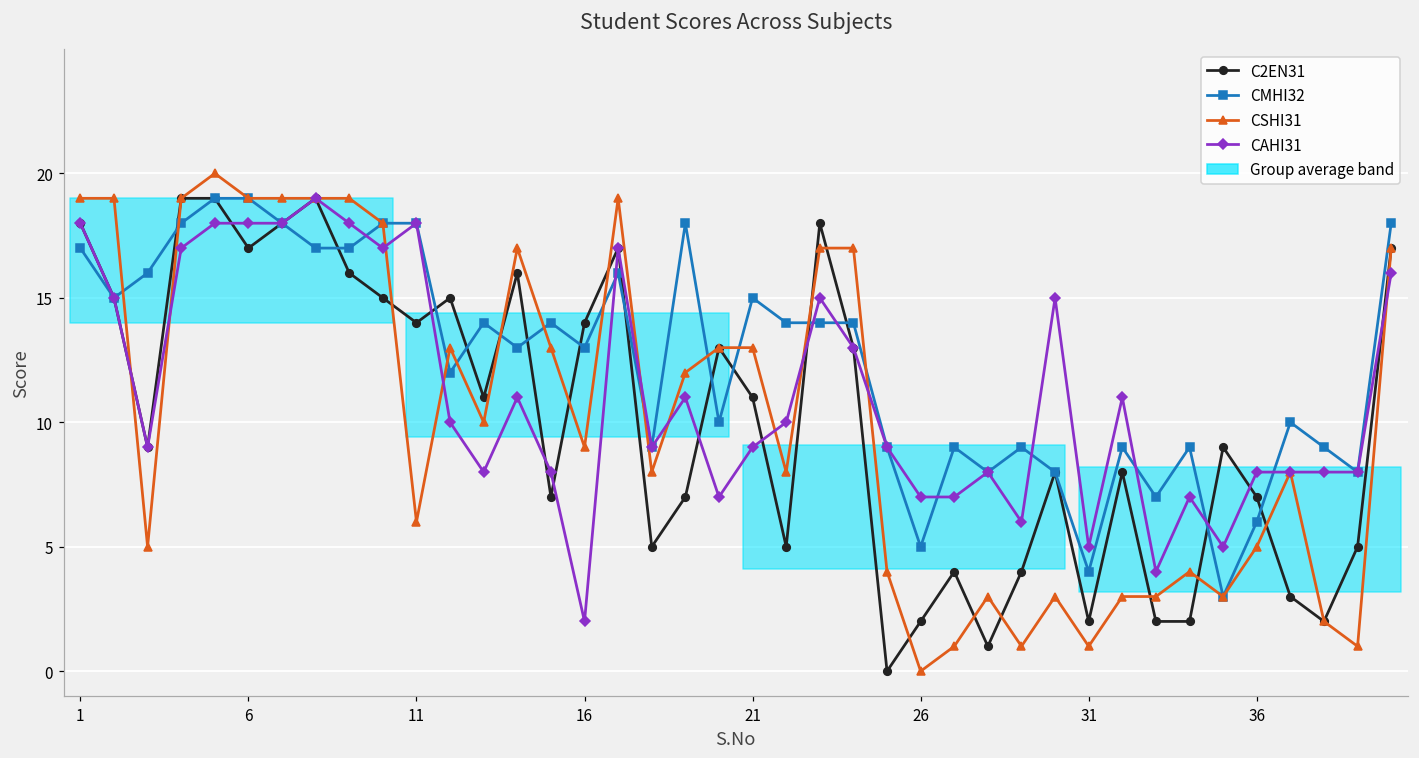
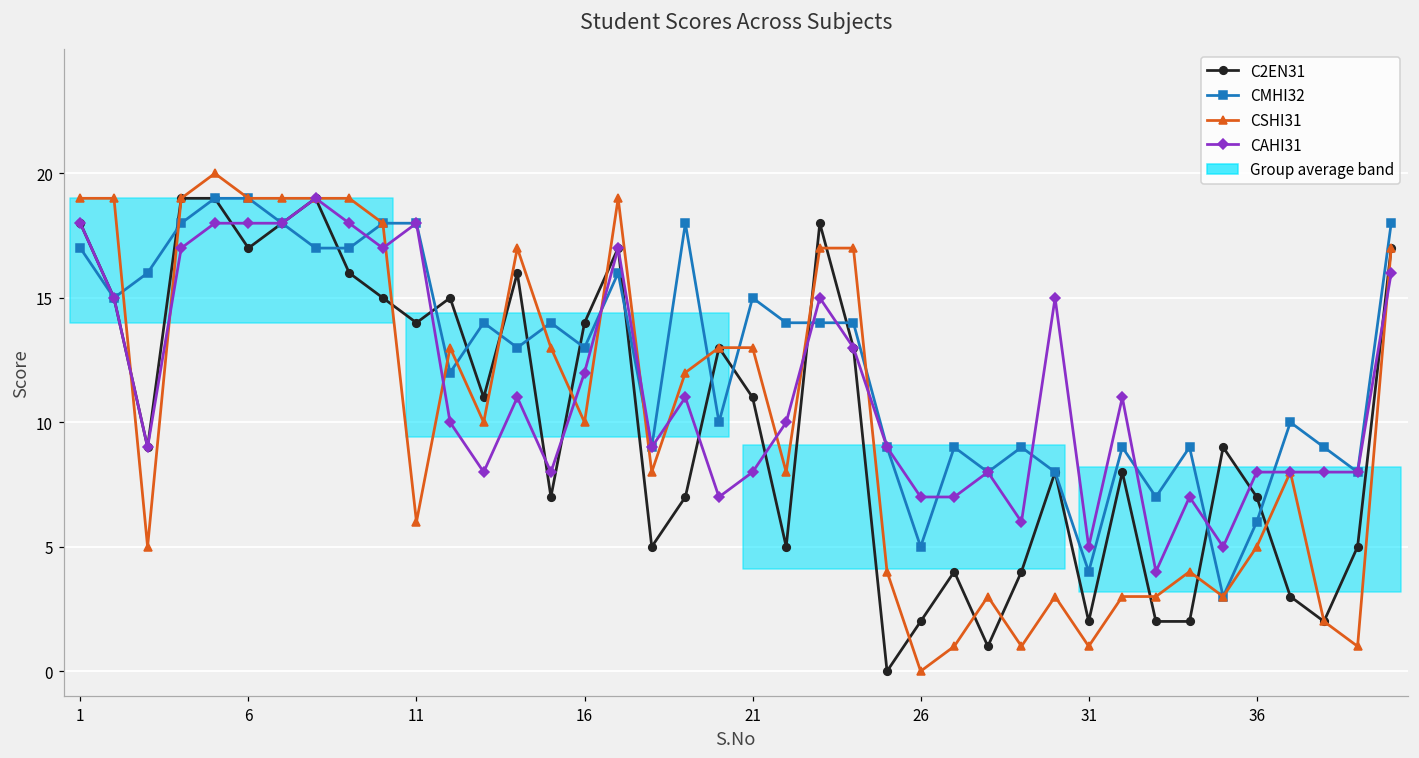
  {
    "C2EN31": {
      "6": 17,
      "11": 14,
      "16": 14,
      "21": 11,
      "26": 2,
      "31": 2,
      "36": 7
    },
    "CMHI32": {
      "1": 17,
      "16": 13,
      "21": 15,
      "26": 5,
      "31": 4,
      "36": 6
    },
    "CSHI31": {
      "1": 19,
      "11": 6,
-     "16": 9,
+     "16": 10,
      "21": 13,
      "26": 0,
      "31": 1,
      "36": 5
    },
    "CAHI31": {
      "6": 18,
-     "16": 2,
-     "21": 9,
+     "16": 12,
+     "21": 8,
      "26": 7,
      "31": 5,
      "36": 8
    }
  }
